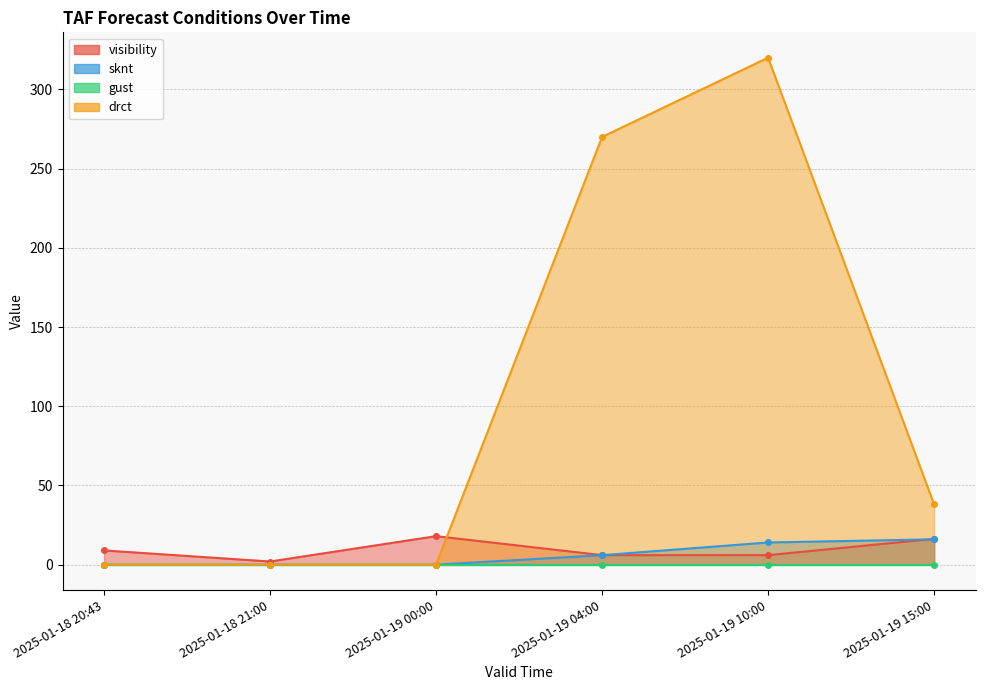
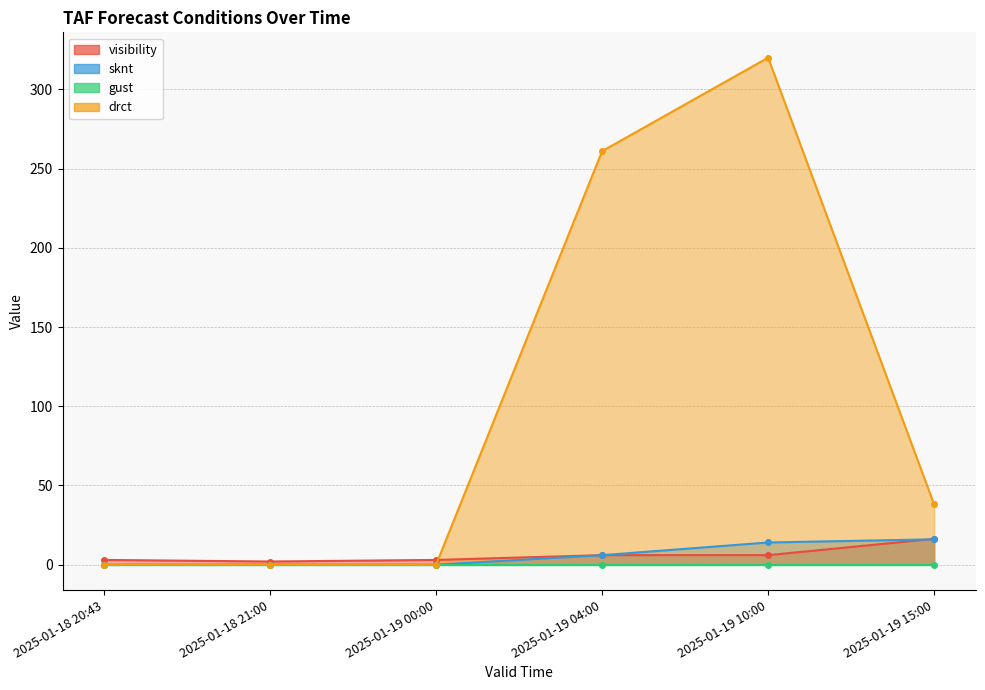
  {
    "visibility": {
-     "2025-01-18 20:43": 9,
+     "2025-01-18 20:43": 3,
      "2025-01-18 21:00": 2,
-     "2025-01-19 00:00": 18,
+     "2025-01-19 00:00": 3,
      "2025-01-19 10:00": 6
    },
    "sknt": {
      "2025-01-19 10:00": 14
    },
    "gust": {
      "2025-01-19 04:00": 0,
      "2025-01-19 10:00": 0,
      "2025-01-19 15:00": 0
    },
    "drct": {
-     "2025-01-19 04:00": 270,
+     "2025-01-19 04:00": 261,
      "2025-01-19 10:00": 320,
      "2025-01-19 15:00": 38
    }
  }
